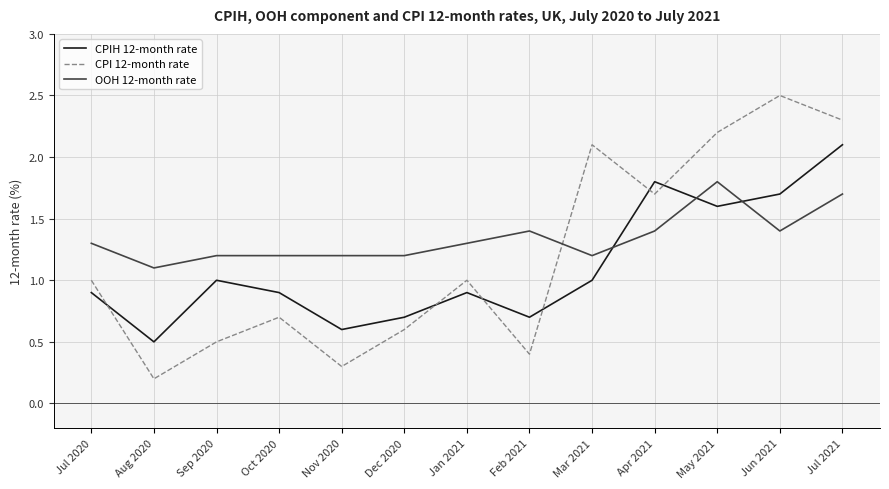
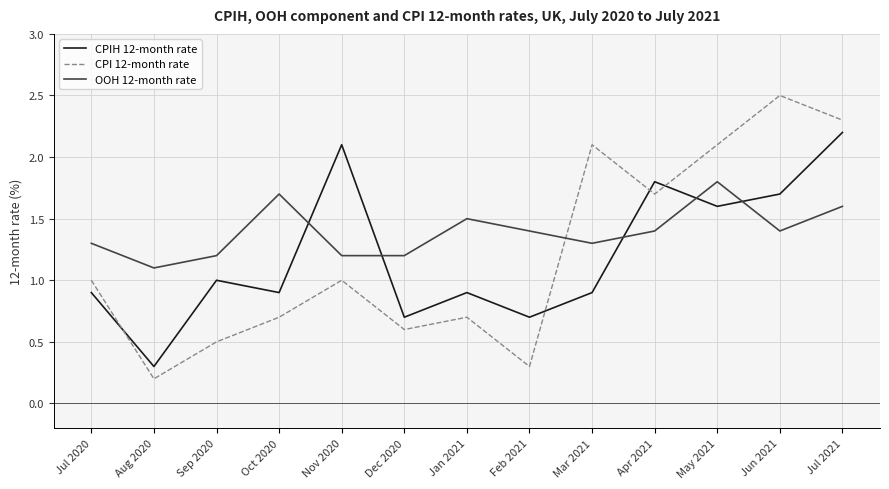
  {
    "CPIH 12-month rate": {
      "Jul 2020": 0.9,
-     "Aug 2020": 0.5,
+     "Aug 2020": 0.3,
      "Sep 2020": 1.0,
      "Oct 2020": 0.9,
-     "Nov 2020": 0.6,
+     "Nov 2020": 2.1,
      "Dec 2020": 0.7,
      "Jan 2021": 0.9,
      "Feb 2021": 0.7,
-     "Mar 2021": 1.0,
+     "Mar 2021": 0.9,
      "Apr 2021": 1.8,
      "May 2021": 1.6,
      "Jun 2021": 1.7,
-     "Jul 2021": 2.1
+     "Jul 2021": 2.2
    },
    "CPI 12-month rate": {
      "Jul 2020": 1.0,
      "Aug 2020": 0.2,
      "Sep 2020": 0.5,
      "Oct 2020": 0.7,
-     "Nov 2020": 0.3,
+     "Nov 2020": 1.0,
      "Dec 2020": 0.6,
-     "Jan 2021": 1.0,
-     "Feb 2021": 0.4,
+     "Jan 2021": 0.7,
+     "Feb 2021": 0.3,
      "Mar 2021": 2.1,
      "Apr 2021": 1.7,
-     "May 2021": 2.2,
+     "May 2021": 2.1,
      "Jun 2021": 2.5,
      "Jul 2021": 2.3
    },
    "OOH 12-month rate": {
      "Jul 2020": 1.3,
      "Aug 2020": 1.1,
      "Sep 2020": 1.2,
-     "Oct 2020": 1.2,
+     "Oct 2020": 1.7,
      "Nov 2020": 1.2,
      "Dec 2020": 1.2,
-     "Jan 2021": 1.3,
+     "Jan 2021": 1.5,
      "Feb 2021": 1.4,
-     "Mar 2021": 1.2,
+     "Mar 2021": 1.3,
      "Apr 2021": 1.4,
      "May 2021": 1.8,
      "Jun 2021": 1.4,
-     "Jul 2021": 1.7
+     "Jul 2021": 1.6
    }
  }
